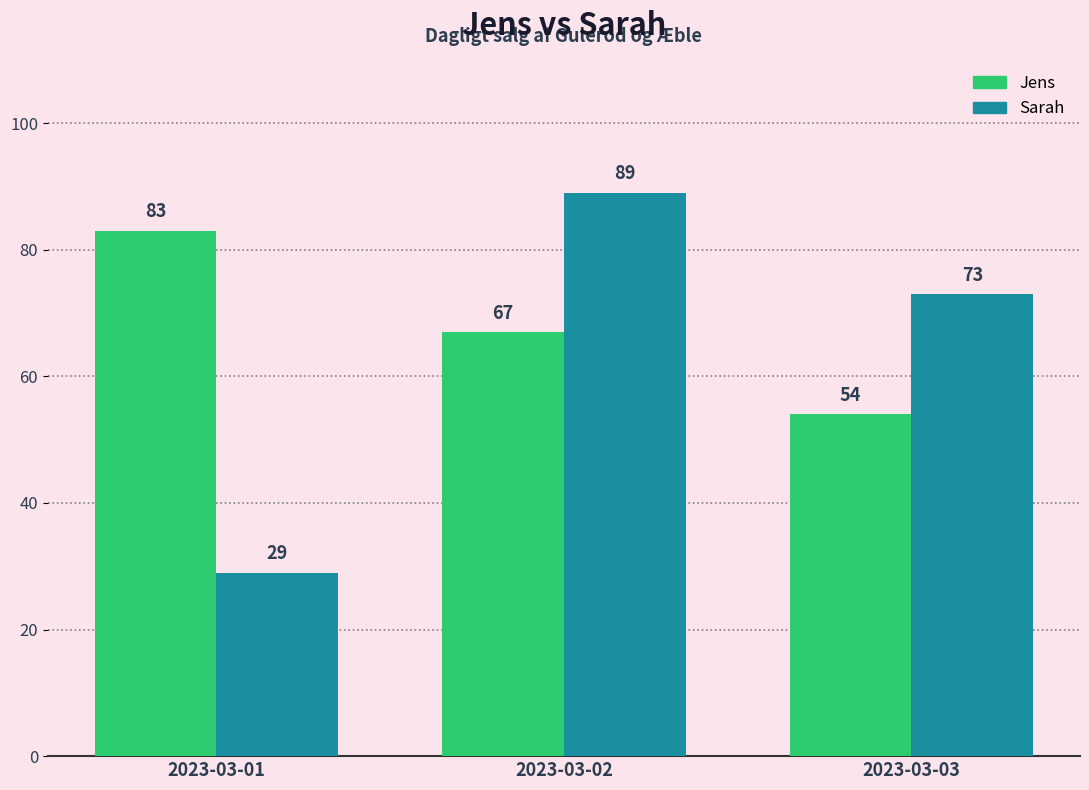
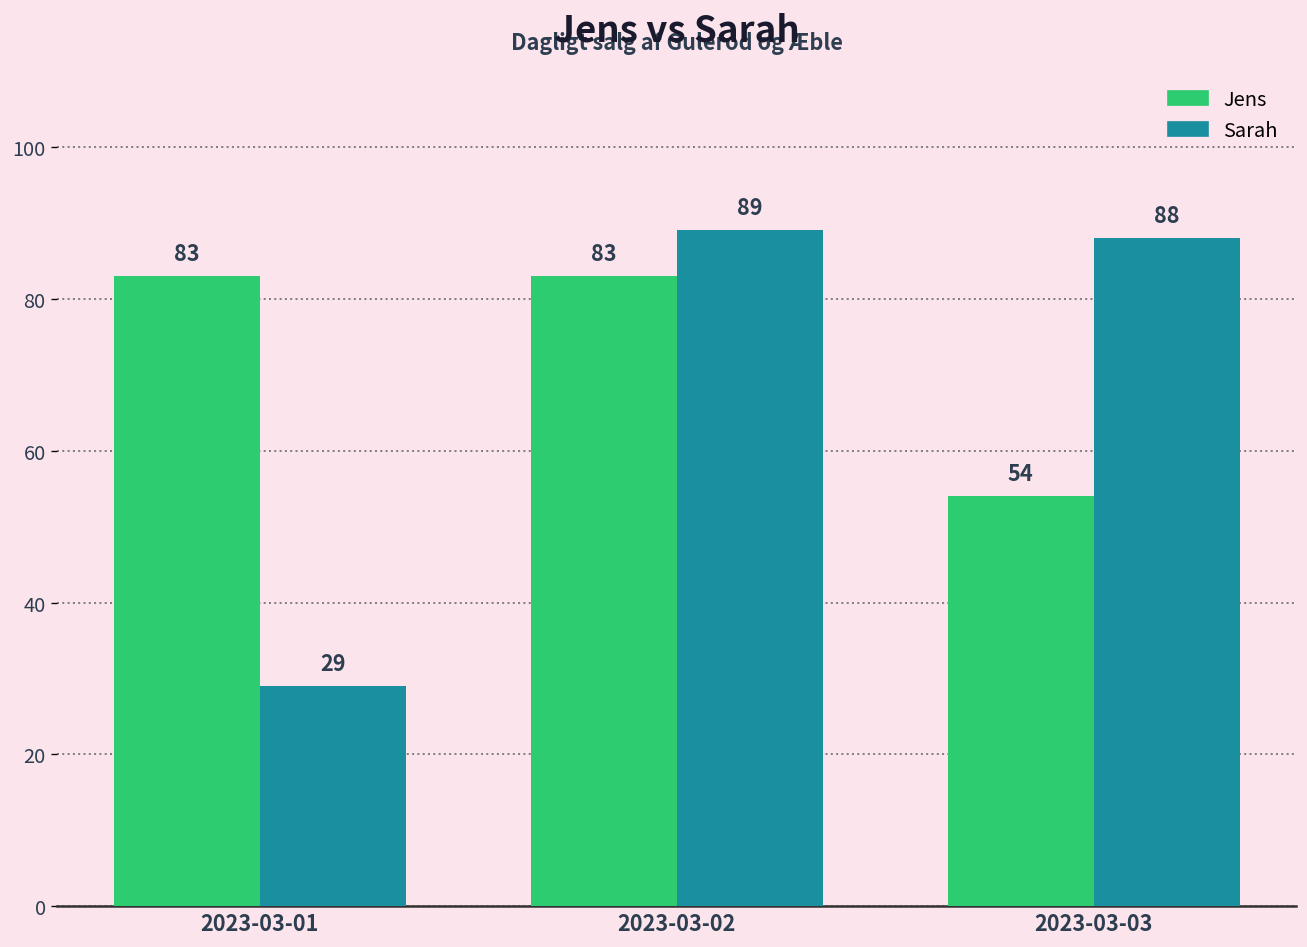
  {
    "Jens": {
      "2023-03-01": 83,
-     "2023-03-02": 67,
+     "2023-03-02": 83,
      "2023-03-03": 54
    },
    "Sarah": {
      "2023-03-01": 29,
      "2023-03-02": 89,
-     "2023-03-03": 73
+     "2023-03-03": 88
    }
  }
